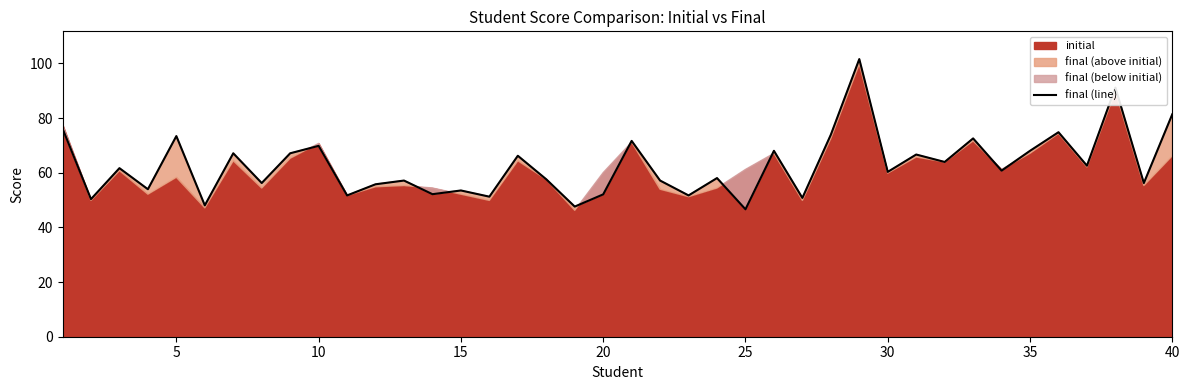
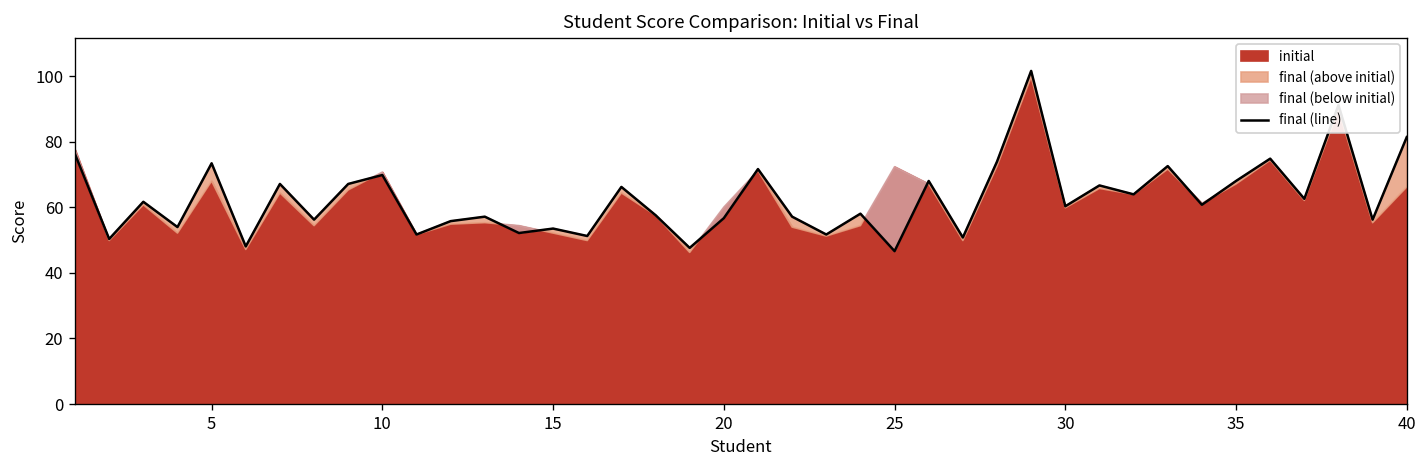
  {
    "initial": {
-     "5": 58,
+     "5": 68,
      "15": 52,
      "20": 60,
-     "25": 61,
+     "25": 72,
      "40": 66
    },
    "final (line)": {
      "5": 73,
      "15": 54,
-     "20": 52,
+     "20": 57,
      "25": 47,
      "40": 81
    }
  }
